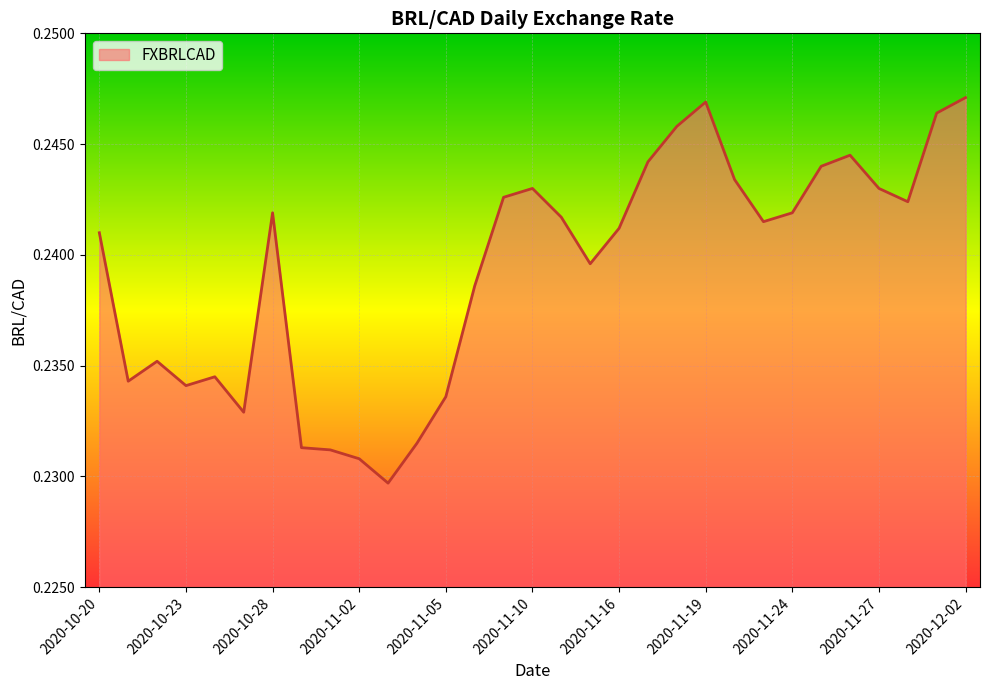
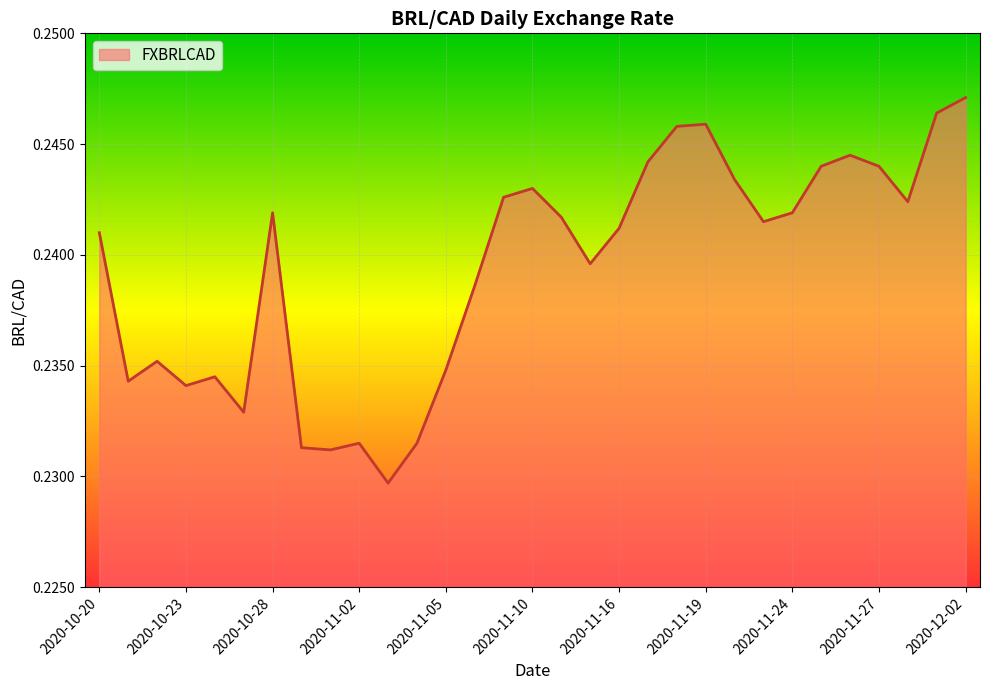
  {
    "2020-10-20": 0.2410,
    "2020-10-23": 0.2341,
    "2020-10-28": 0.2419,
-   "2020-11-02": 0.2308,
-   "2020-11-05": 0.2336,
+   "2020-11-02": 0.2315,
+   "2020-11-05": 0.2348,
    "2020-11-10": 0.2430,
    "2020-11-16": 0.2412,
-   "2020-11-19": 0.2469,
+   "2020-11-19": 0.2459,
    "2020-11-24": 0.2419,
-   "2020-11-27": 0.243,
+   "2020-11-27": 0.244,
    "2020-12-02": 0.2471
  }
